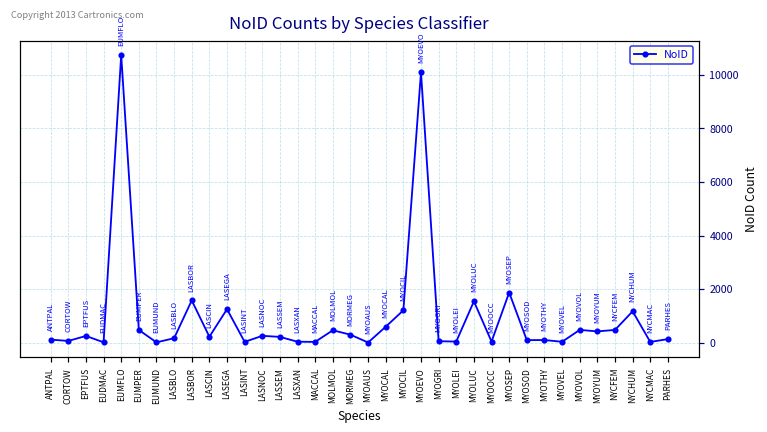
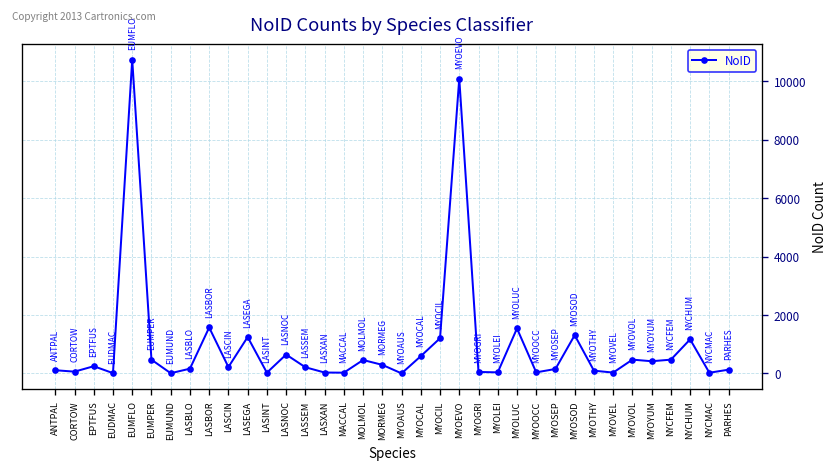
  {
    "ANTPAL": 100,
    "CORTOW": 100,
    "EPTFUS": 200,
    "EUDMAC": 0,
    "EUMFLO": 10700,
    "EUMPER": 500,
    "EUMUND": 0,
    "LASBLO": 200,
    "LASBOR": 1600,
    "LASCIN": 200,
    "LASEGA": 1200,
    "LASINT": 0,
-   "LASNOC": 300,
+   "LASNOC": 600,
    "LASSEM": 200,
    "LASXAN": 0,
    "MACCAL": 0,
    "MOLMOL": 500,
    "MORMEG": 300,
    "MYOAUS": 0,
    "MYOCAL": 600,
    "MYOCIL": 1200,
    "MYOEVO": 10100,
    "MYOGRI": 100,
    "MYOLEI": 0,
    "MYOLUC": 1500,
    "MYOOCC": 0,
-   "MYOSEP": 1900,
-   "MYOSOD": 100,
+   "MYOSEP": 200,
+   "MYOSOD": 1300,
    "MYOTHY": 100,
    "MYOVEL": 0,
    "MYOVOL": 500,
    "MYOYUM": 400,
    "NYCFEM": 500,
    "NYCHUM": 1200,
    "NYCMAC": 0,
    "PARHES": 100
  }
